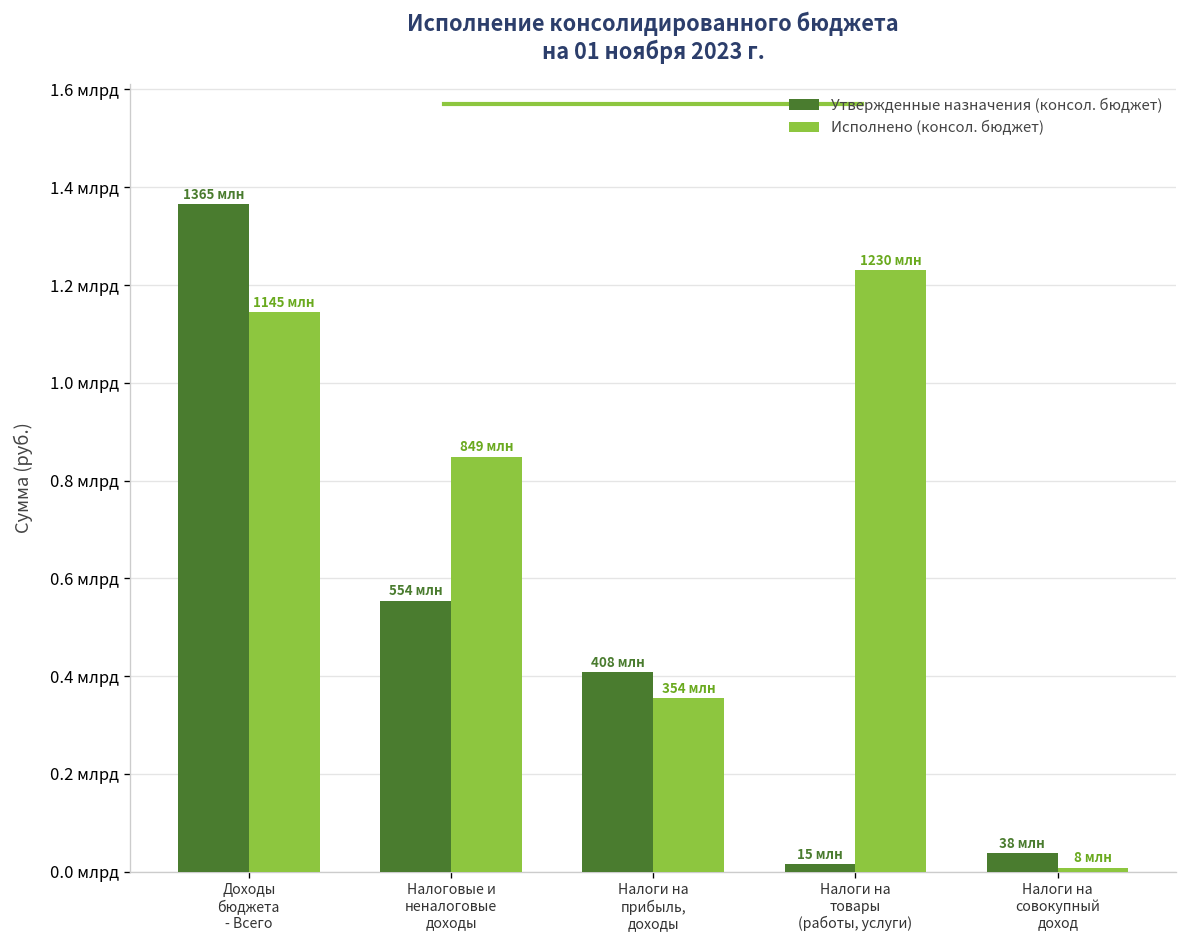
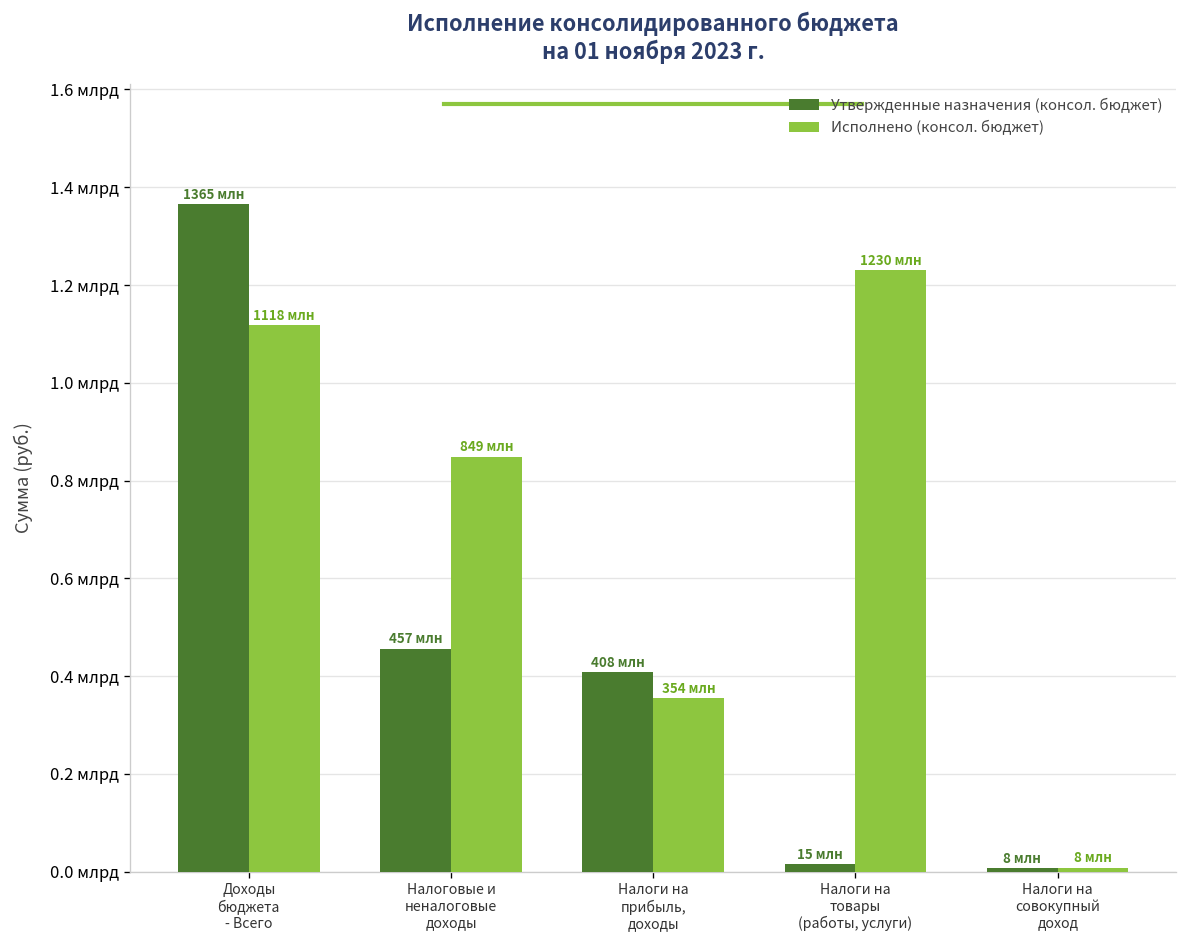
  {
    "Утвержденные назначения (консол. бюджет)": {
-     "Налоговые и неналоговые доходы": 554,
-     "Налоги на совокупный доход": 38
+     "Налоговые и неналоговые доходы": 457,
+     "Налоги на совокупный доход": 8
    },
    "Исполнено (консол. бюджет)": {
-     "Доходы бюджета - Всего": 1145
+     "Доходы бюджета - Всего": 1118
    }
  }
